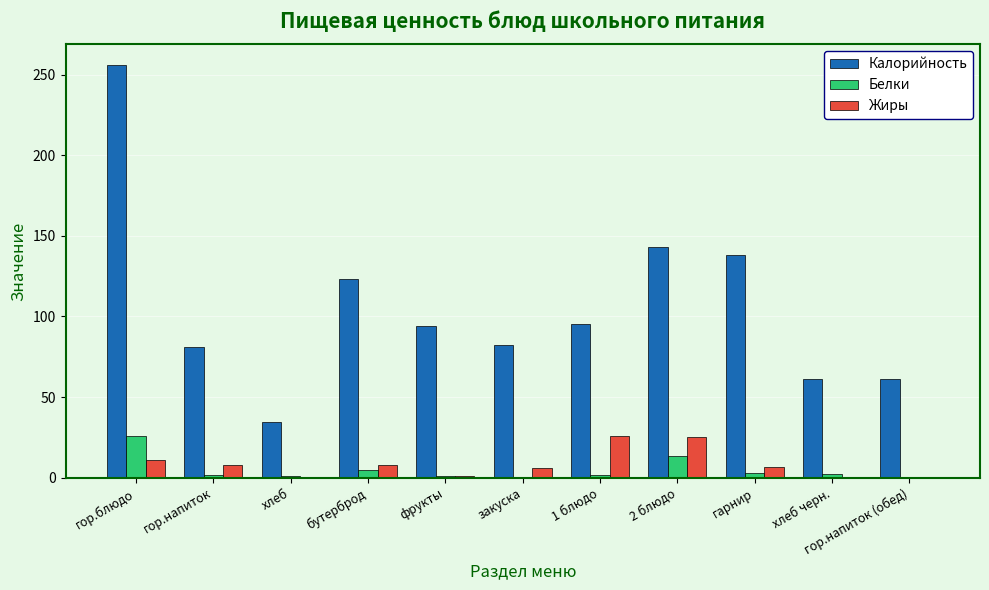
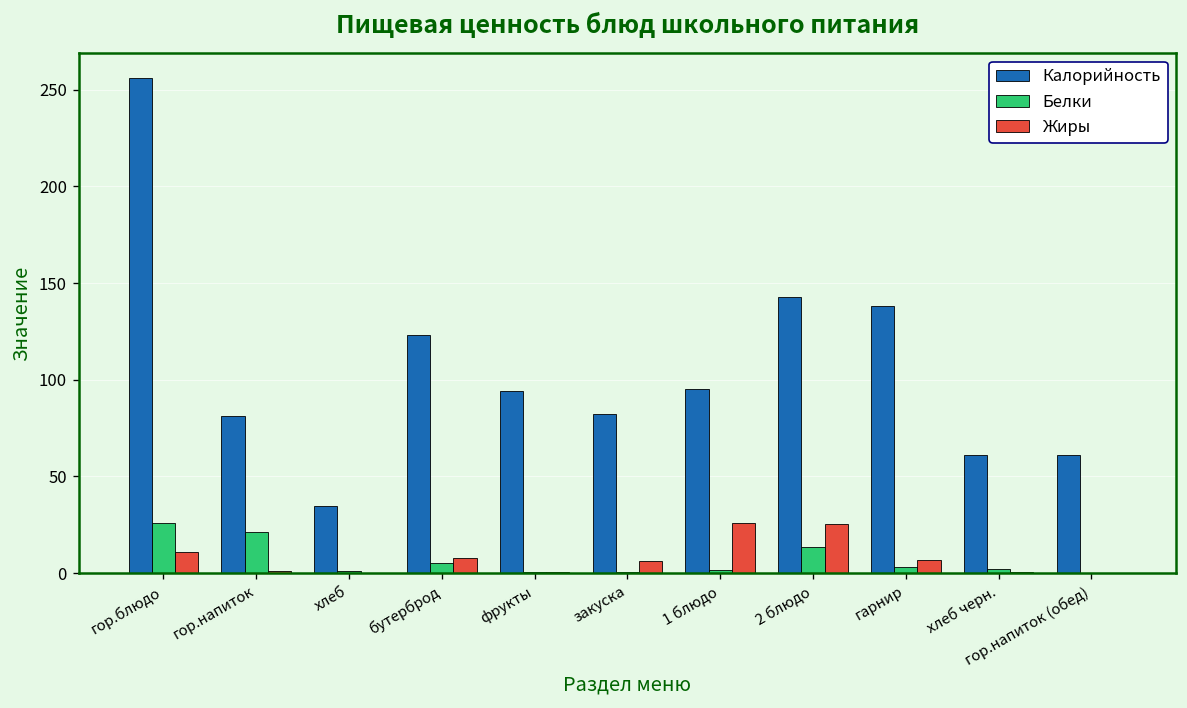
  {
    "Калорийность": {
      "гор.блюдо": 256,
      "гор.напиток": 81,
      "хлеб": 35,
      "бутерброд": 123,
      "фрукты": 94,
      "закуска": 82,
      "1 блюдо": 95,
      "2 блюдо": 143,
      "гарнир": 138,
      "хлеб черн.": 61,
      "гор.напиток (обед)": 61
    },
    "Белки": {
      "гор.блюдо": 26,
-     "гор.напиток": 2,
+     "гор.напиток": 21,
      "бутерброд": 5,
      "1 блюдо": 2,
      "2 блюдо": 13,
      "гарнир": 3,
      "хлеб черн.": 2
    },
    "Жиры": {
      "гор.блюдо": 11,
-     "гор.напиток": 8,
+     "гор.напиток": 1,
      "хлеб": 0,
      "бутерброд": 8,
      "закуска": 6,
      "1 блюдо": 26,
      "2 блюдо": 26,
      "гарнир": 7,
      "гор.напиток (обед)": 0
    }
  }
